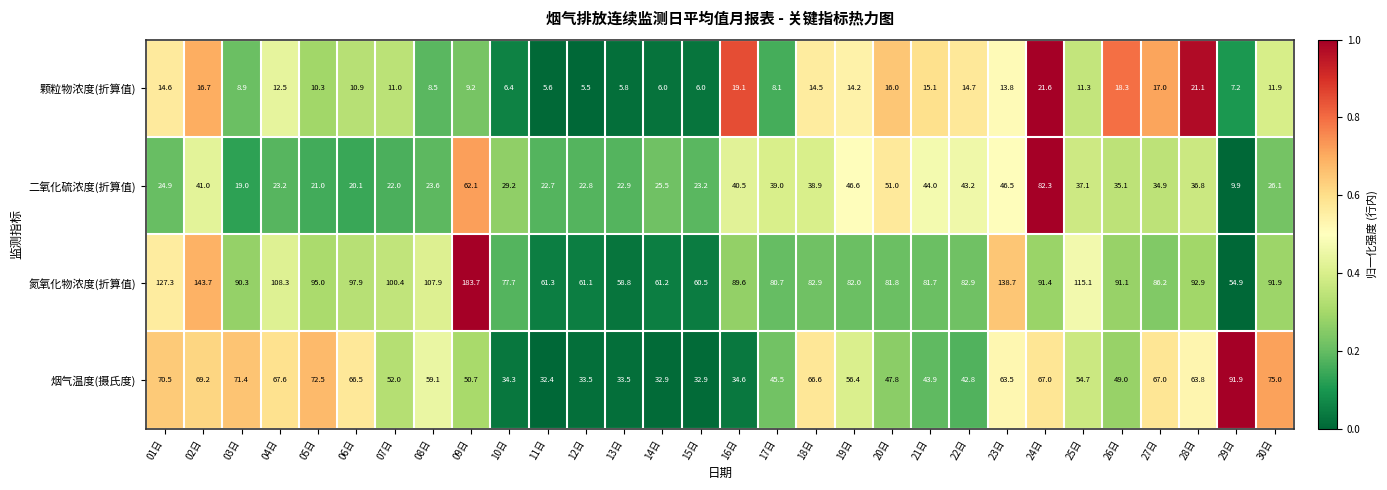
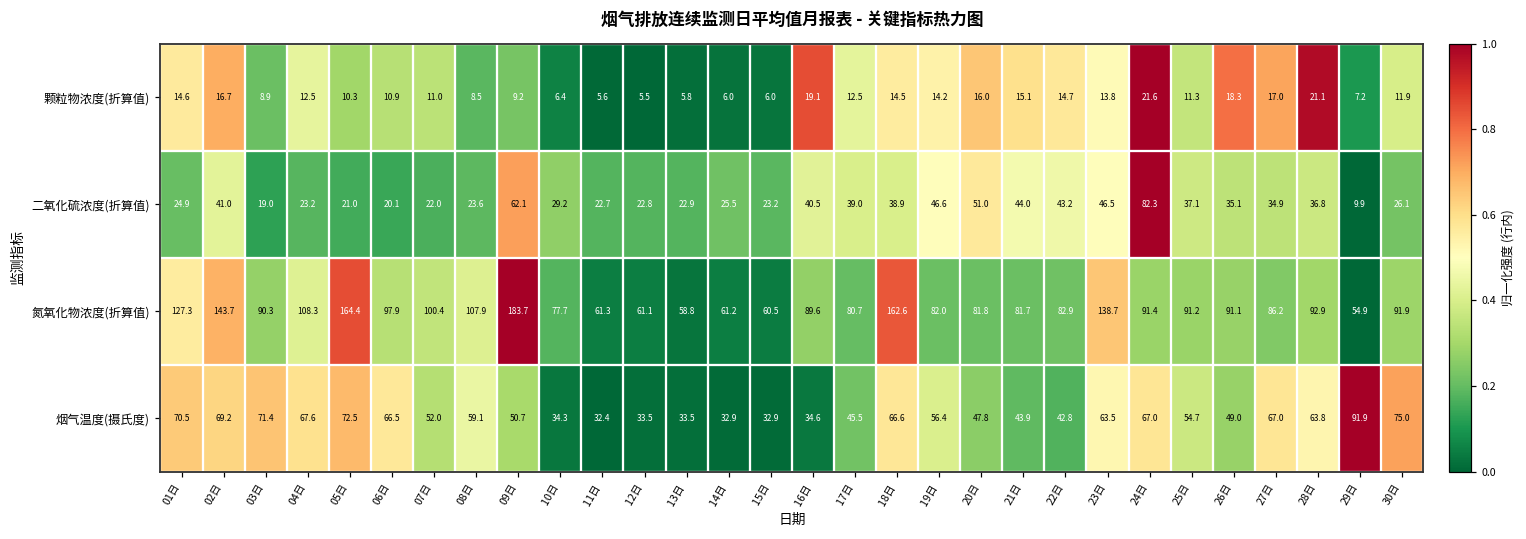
  {
    "颗粒物浓度(折算值)": {
      "01日": 14.6,
      "02日": 16.7,
      "03日": 8.9,
      "04日": 12.5,
      "05日": 10.3,
      "06日": 10.9,
      "07日": 11.0,
      "08日": 8.5,
      "09日": 9.2,
      "10日": 6.4,
      "11日": 5.6,
      "12日": 5.5,
      "13日": 5.8,
      "14日": 6.0,
      "15日": 6.0,
      "16日": 19.1,
-     "17日": 8.1,
+     "17日": 12.5,
      "18日": 14.5,
      "19日": 14.2,
      "20日": 16.0,
      "21日": 15.1,
      "22日": 14.7,
      "23日": 13.8,
      "24日": 21.6,
      "25日": 11.3,
      "26日": 18.3,
      "27日": 17.0,
      "28日": 21.1,
      "29日": 7.2,
      "30日": 11.9
    },
    "二氧化硫浓度(折算值)": {
      "01日": 24.9,
      "02日": 41.0,
      "03日": 19.0,
      "04日": 23.2,
      "05日": 21.0,
      "06日": 20.1,
      "07日": 22.0,
      "08日": 23.6,
      "09日": 62.1,
      "10日": 29.2,
      "11日": 22.7,
      "12日": 22.8,
      "13日": 22.9,
      "14日": 25.5,
      "15日": 23.2,
      "16日": 40.5,
      "17日": 39.0,
      "18日": 38.9,
      "19日": 46.6,
      "20日": 51.0,
      "21日": 44.0,
      "22日": 43.2,
      "23日": 46.5,
      "24日": 82.3,
      "25日": 37.1,
      "26日": 35.1,
      "27日": 34.9,
      "28日": 36.8,
      "29日": 9.9,
      "30日": 26.1
    },
    "氮氧化物浓度(折算值)": {
      "01日": 127.3,
      "02日": 143.7,
      "03日": 90.3,
      "04日": 108.3,
-     "05日": 95.0,
+     "05日": 164.4,
      "06日": 97.9,
      "07日": 100.4,
      "08日": 107.9,
      "09日": 183.7,
      "10日": 77.7,
      "11日": 61.3,
      "12日": 61.1,
      "13日": 58.8,
      "14日": 61.2,
      "15日": 60.5,
      "16日": 89.6,
      "17日": 80.7,
-     "18日": 82.9,
+     "18日": 162.6,
      "19日": 82.0,
      "20日": 81.8,
      "21日": 81.7,
      "22日": 82.9,
      "23日": 138.7,
      "24日": 91.4,
-     "25日": 115.1,
+     "25日": 91.2,
      "26日": 91.1,
      "27日": 86.2,
      "28日": 92.9,
      "29日": 54.9,
      "30日": 91.9
    },
    "烟气温度(摄氏度)": {
      "01日": 70.5,
      "02日": 69.2,
      "03日": 71.4,
      "04日": 67.6,
      "05日": 72.5,
      "06日": 66.5,
      "07日": 52.0,
      "08日": 59.1,
      "09日": 50.7,
      "10日": 34.3,
      "11日": 32.4,
      "12日": 33.5,
      "13日": 33.5,
      "14日": 32.9,
      "15日": 32.9,
      "16日": 34.6,
      "17日": 45.5,
      "18日": 66.6,
      "19日": 56.4,
      "20日": 47.8,
      "21日": 43.9,
      "22日": 42.8,
      "23日": 63.5,
      "24日": 67.0,
      "25日": 54.7,
      "26日": 49.0,
      "27日": 67.0,
      "28日": 63.8,
      "29日": 91.9,
      "30日": 75.0
    }
  }
